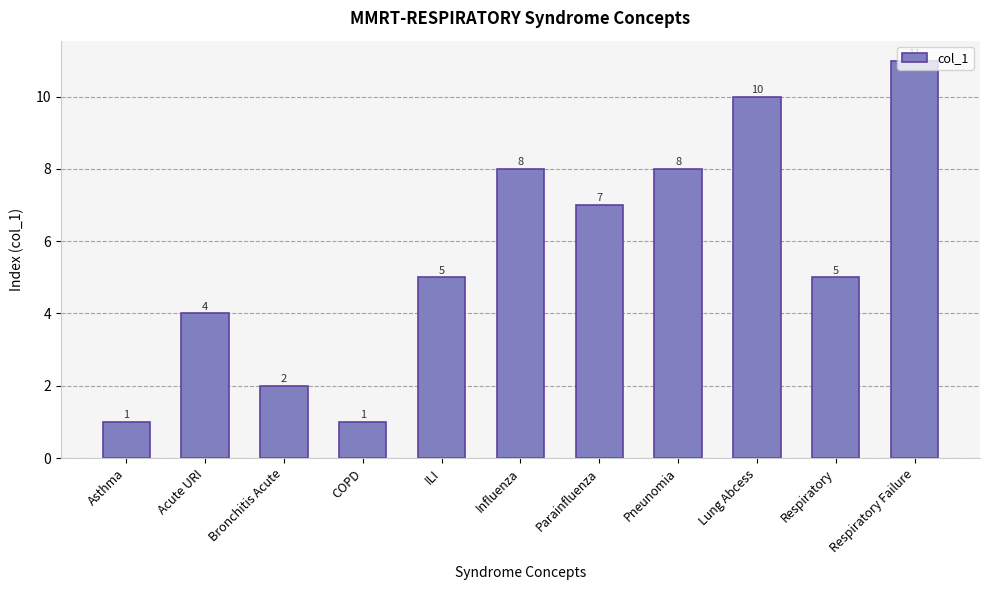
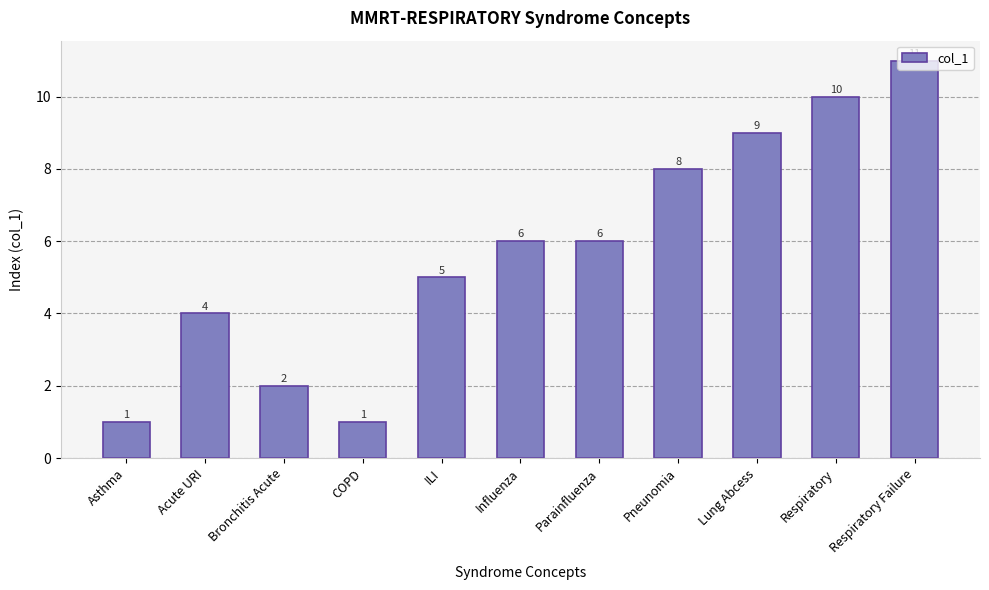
  {
    "Asthma": 1,
    "Acute URI": 4,
    "Bronchitis Acute": 2,
    "COPD": 1,
    "ILI": 5,
-   "Influenza": 8,
-   "Parainfluenza": 7,
+   "Influenza": 6,
+   "Parainfluenza": 6,
    "Pneunomia": 8,
-   "Lung Abcess": 10,
-   "Respiratory": 5
+   "Lung Abcess": 9,
+   "Respiratory": 10
  }
